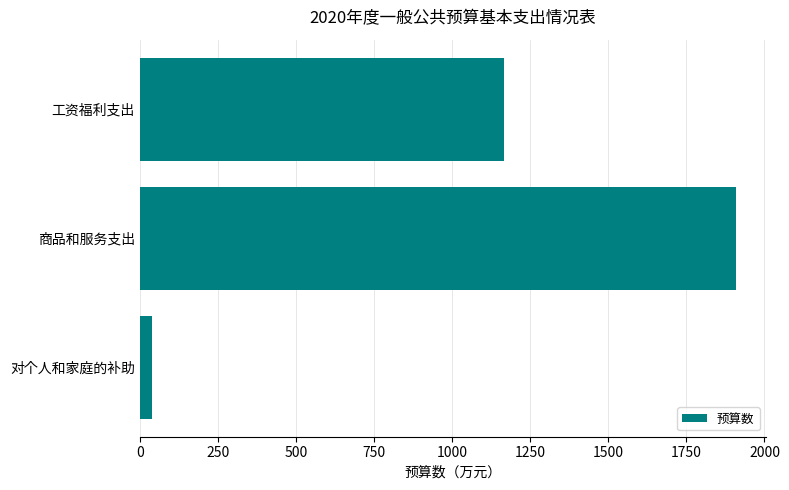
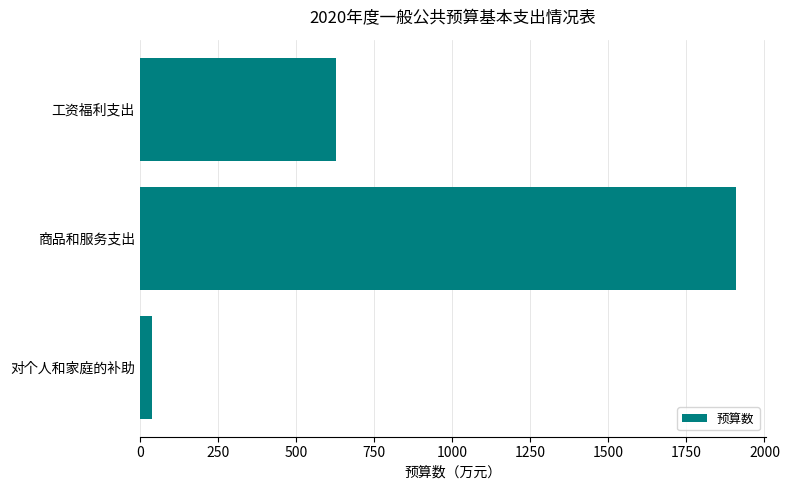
  {
-   "工资福利支出": 1170,
+   "工资福利支出": 630,
    "商品和服务支出": 1910,
    "对个人和家庭的补助": 40
  }
